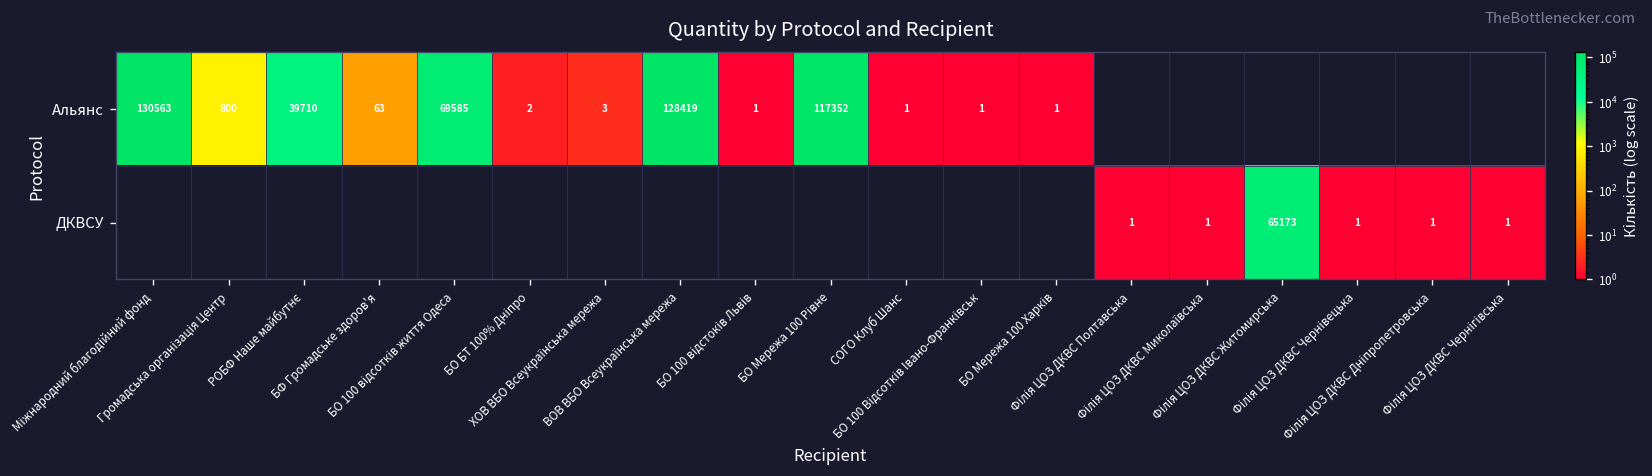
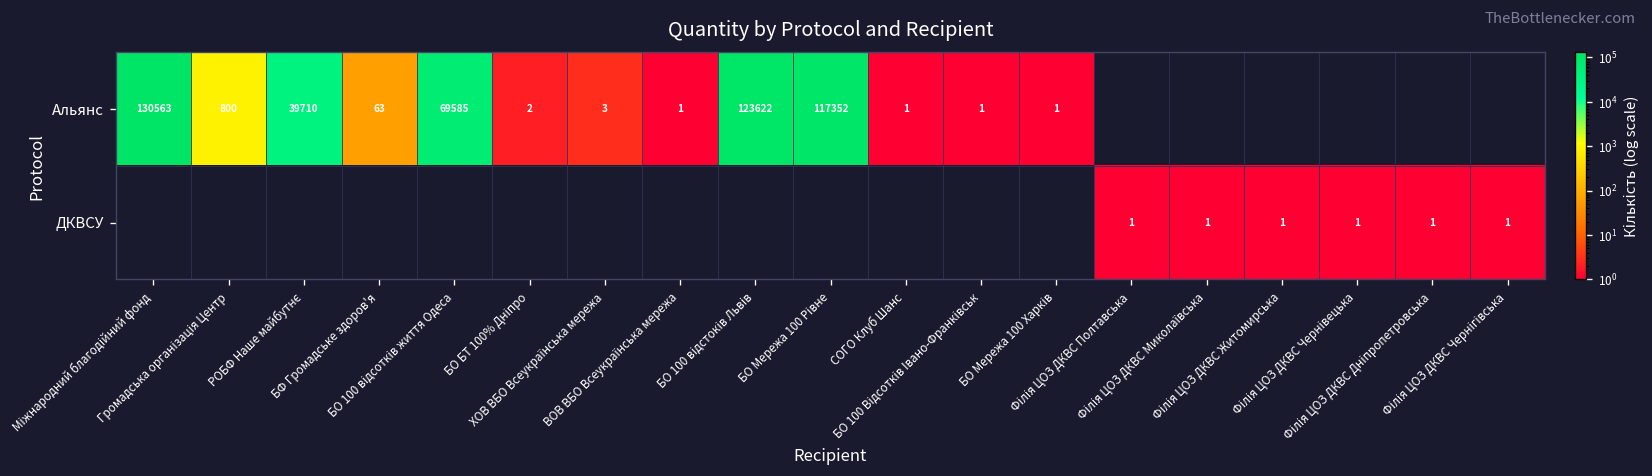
  {
    "Альянс": {
      "Міжнародний благодійний фонд": 130563,
      "Громадська організація Центр": 800,
      "РОБФ Наше майбутнє": 39710,
      "БФ Громадське здоров'я": 63,
      "БО 100 відсотків життя Одеса": 69585,
      "БО БТ 100% Дніпро": 2,
      "ХОВ ВБО Всеукраїнська мережа": 3,
-     "ВОВ ВБО Всеукраїнська мережа": 128419,
-     "БО 100 відстоків Львів": 1,
+     "ВОВ ВБО Всеукраїнська мережа": 1,
+     "БО 100 відстоків Львів": 123622,
      "БО Мережа 100 Рівне": 117352,
      "СОГО Клуб Шанс": 1,
      "БО 100 Відсотків Івано-Франківськ": 1,
      "БО Мережа 100 Харків": 1
    },
    "ДКВСУ": {
      "Філія ЦОЗ ДКВС Полтавська": 1,
      "Філія ЦОЗ ДКВС Миколаївська": 1,
-     "Філія ЦОЗ ДКВС Житомирська": 65173,
+     "Філія ЦОЗ ДКВС Житомирська": 1,
      "Філія ЦОЗ ДКВС Чернівецька": 1,
      "Філія ЦОЗ ДКВС Дніпропетровська": 1,
      "Філія ЦОЗ ДКВС Чернігівська": 1
    }
  }
